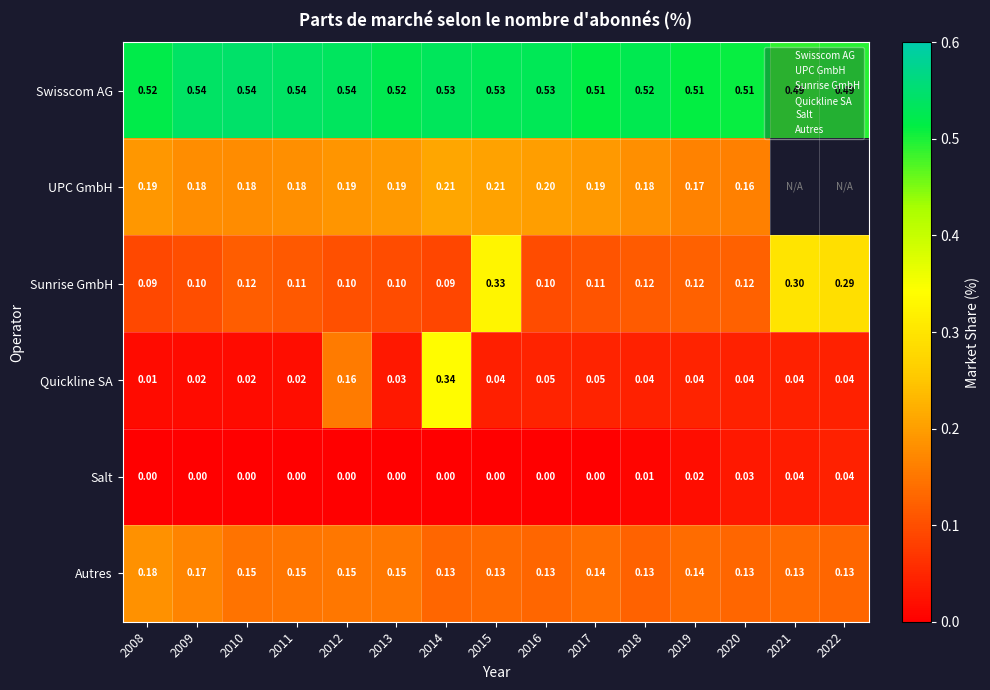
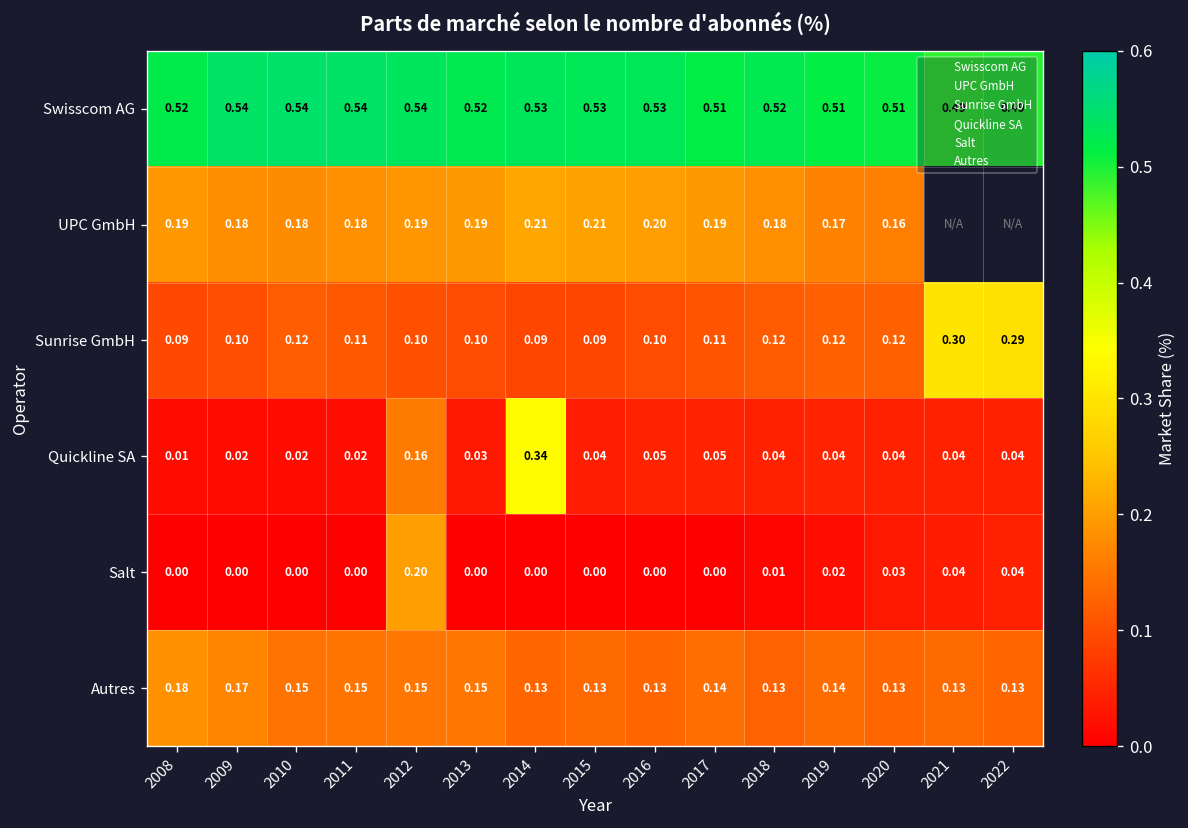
  {
    "Swisscom AG": {
      "2008": 0.52,
      "2009": 0.54,
      "2010": 0.54,
      "2011": 0.54,
      "2012": 0.54,
      "2013": 0.52,
      "2014": 0.53,
      "2015": 0.53,
      "2016": 0.53,
      "2017": 0.51,
      "2018": 0.52,
      "2019": 0.51,
      "2020": 0.51
    },
    "UPC GmbH": {
      "2008": 0.19,
      "2009": 0.18,
      "2010": 0.18,
      "2011": 0.18,
      "2012": 0.19,
      "2013": 0.19,
      "2014": 0.21,
      "2015": 0.21,
      "2016": 0.20,
      "2017": 0.19,
      "2018": 0.18,
      "2019": 0.17,
      "2020": 0.16
    },
    "Sunrise GmbH": {
      "2008": 0.09,
      "2009": 0.10,
      "2010": 0.12,
      "2011": 0.11,
      "2012": 0.10,
      "2013": 0.10,
      "2014": 0.09,
-     "2015": 0.33,
+     "2015": 0.09,
      "2016": 0.10,
      "2017": 0.11,
      "2018": 0.12,
      "2019": 0.12,
      "2020": 0.12,
      "2021": 0.30,
      "2022": 0.29
    },
    "Quickline SA": {
      "2008": 0.01,
      "2009": 0.02,
      "2010": 0.02,
      "2011": 0.02,
      "2012": 0.16,
      "2013": 0.03,
      "2014": 0.34,
      "2015": 0.04,
      "2016": 0.05,
      "2017": 0.05,
      "2018": 0.04,
      "2019": 0.04,
      "2020": 0.04,
      "2021": 0.04,
      "2022": 0.04
    },
    "Salt": {
      "2008": 0.00,
      "2009": 0.00,
      "2010": 0.00,
      "2011": 0.00,
-     "2012": 0.00,
+     "2012": 0.20,
      "2013": 0.00,
      "2014": 0.00,
      "2015": 0.00,
      "2016": 0.00,
      "2017": 0.00,
      "2018": 0.01,
      "2019": 0.02,
      "2020": 0.03,
      "2021": 0.04,
      "2022": 0.04
    },
    "Autres": {
      "2008": 0.18,
      "2009": 0.17,
      "2010": 0.15,
      "2011": 0.15,
      "2012": 0.15,
      "2013": 0.15,
      "2014": 0.13,
      "2015": 0.13,
      "2016": 0.13,
      "2017": 0.14,
      "2018": 0.13,
      "2019": 0.14,
      "2020": 0.13,
      "2021": 0.13,
      "2022": 0.13
    }
  }
